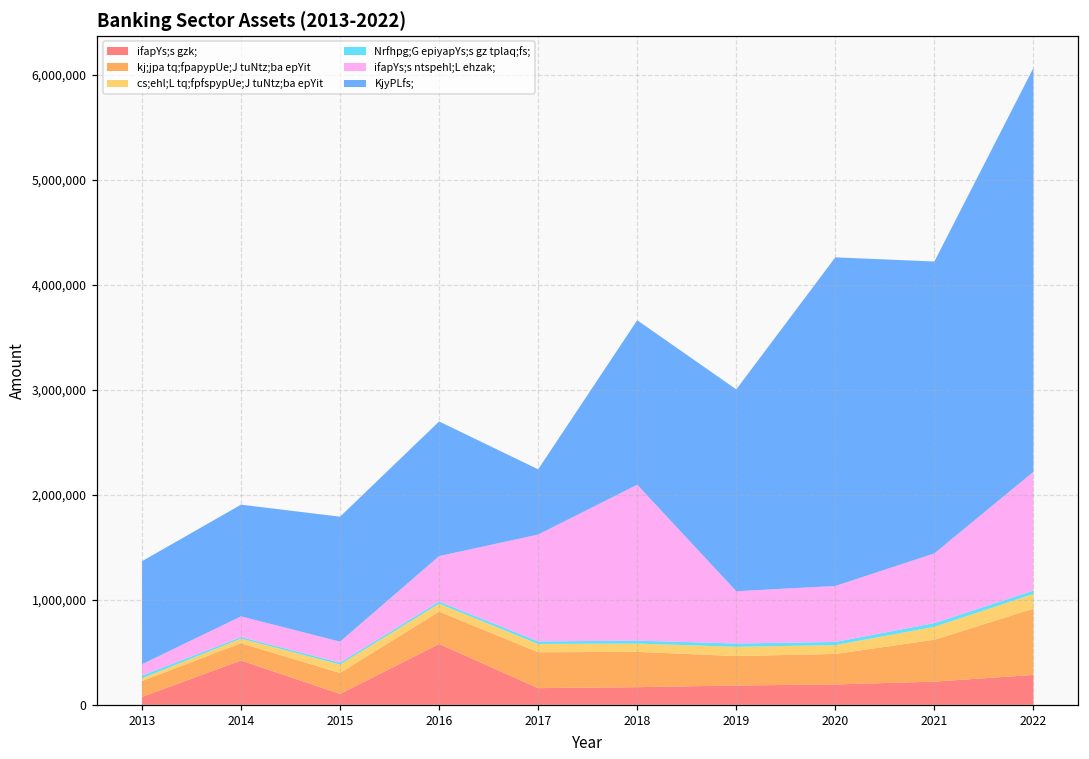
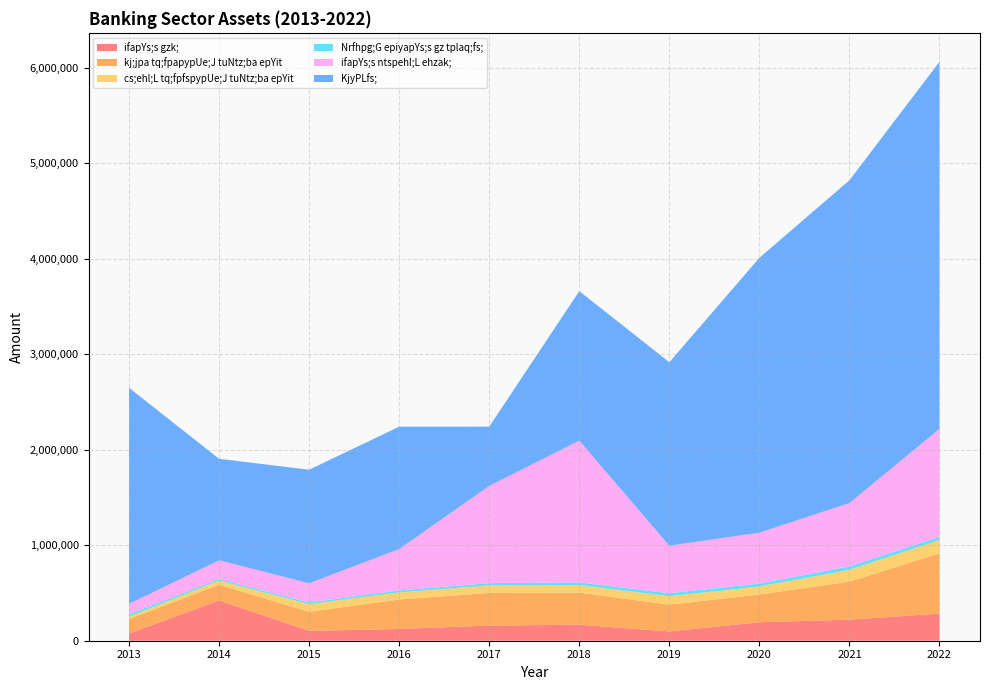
  {
    "ifapYs;s gzk;": {
      "2013": "100,000",
      "2014": "400,000",
      "2015": "100,000",
-     "2016": "600,000",
+     "2016": "100,000",
      "2017": "200,000",
      "2018": "200,000",
-     "2019": "200,000",
+     "2019": "100,000",
      "2020": "200,000",
      "2021": "200,000",
      "2022": "300,000"
    },
    "Nrfhpg;G epiyapYs;s gz tplaq;fs;": {
      "2018": "0",
      "2019": "0",
      "2020": "0",
      "2021": "0",
      "2022": "0"
    },
    "ifapYs;s ntspehl;L ehzak;": {
      "2013": "100,000",
      "2014": "200,000",
      "2015": "200,000",
      "2016": "400,000",
      "2017": "1,000,000",
      "2018": "1,500,000",
      "2019": "500,000",
      "2020": "500,000",
      "2021": "700,000",
      "2022": "1,100,000"
    },
    "KjyPLfs;": {
-     "2013": "1,000,000",
+     "2013": "2,300,000",
      "2014": "1,100,000",
      "2015": "1,200,000",
      "2016": "1,300,000",
      "2017": "600,000",
      "2018": "1,600,000",
      "2019": "1,900,000",
-     "2020": "3,100,000",
-     "2021": "2,800,000",
+     "2020": "2,900,000",
+     "2021": "3,400,000",
      "2022": "3,800,000"
    }
  }
